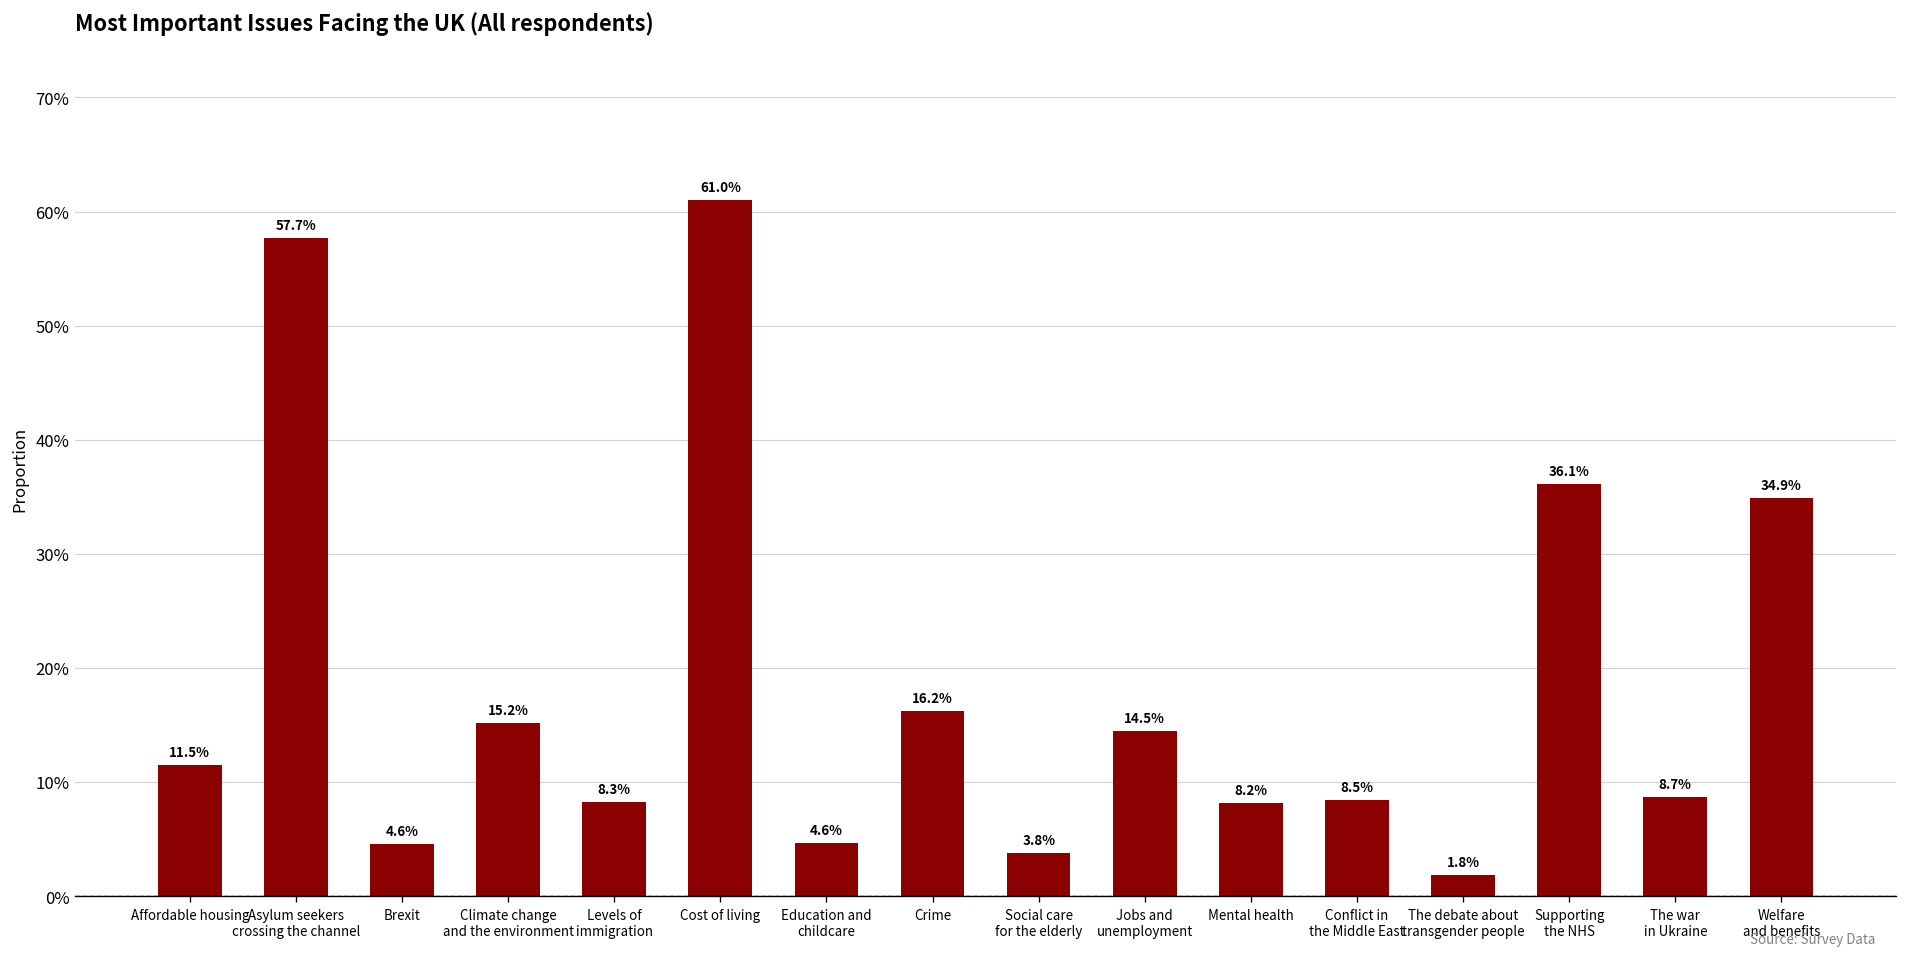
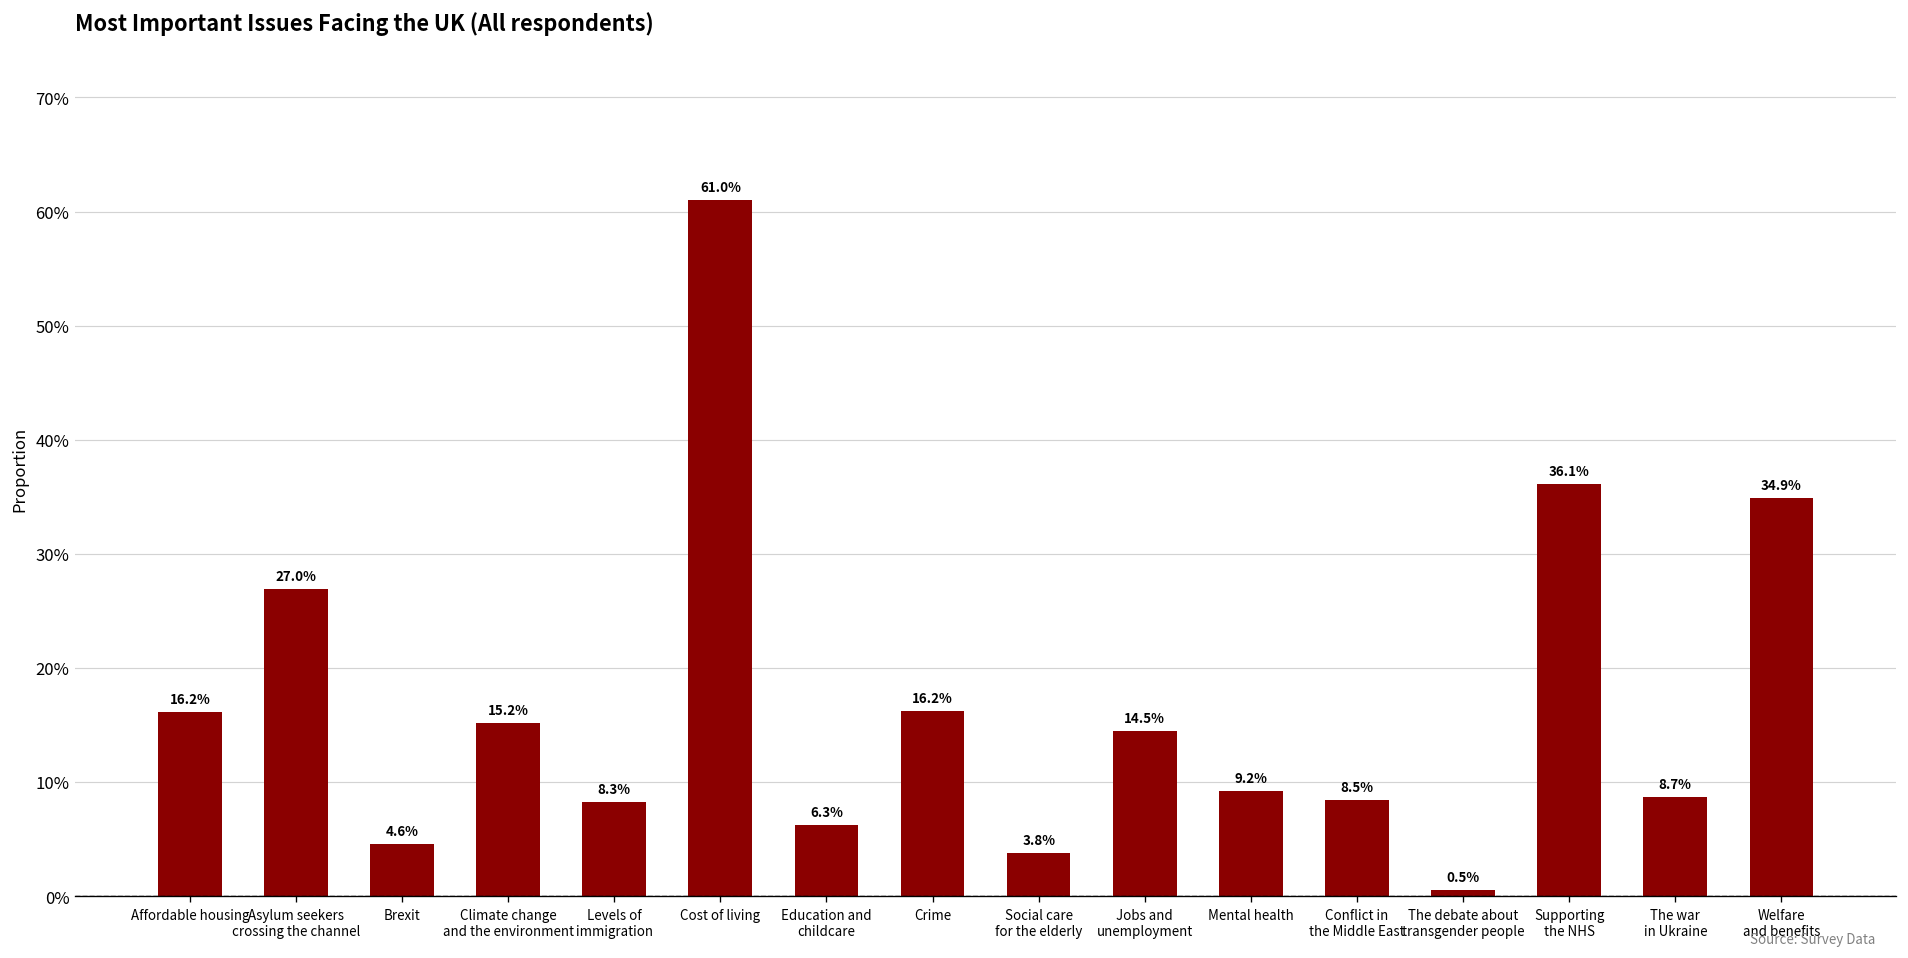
  {
-   "Affordable housing": "11.5%",
-   "Asylum seekers crossing the channel": "57.7%",
+   "Affordable housing": "16.2%",
+   "Asylum seekers crossing the channel": "27.0%",
    "Brexit": "4.6%",
    "Climate change and the environment": "15.2%",
    "Levels of immigration": "8.3%",
    "Cost of living": "61.0%",
-   "Education and childcare": "4.6%",
+   "Education and childcare": "6.3%",
    "Crime": "16.2%",
    "Social care for the elderly": "3.8%",
    "Jobs and unemployment": "14.5%",
-   "Mental health": "8.2%",
+   "Mental health": "9.2%",
    "Conflict in the Middle East": "8.5%",
-   "The debate about transgender people": "1.8%",
+   "The debate about transgender people": "0.5%",
    "Supporting the NHS": "36.1%",
    "The war in Ukraine": "8.7%",
    "Welfare and benefits": "34.9%"
  }
